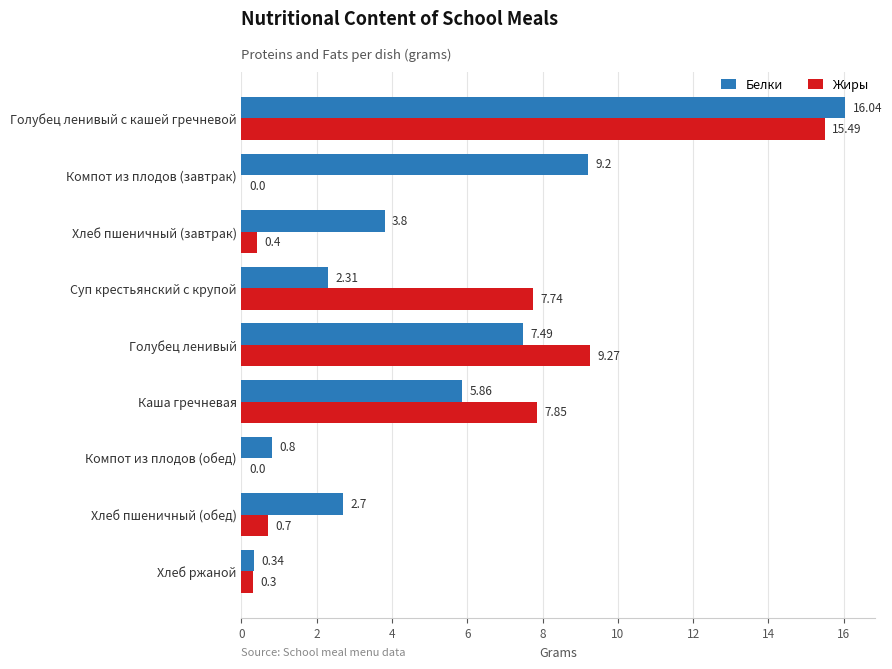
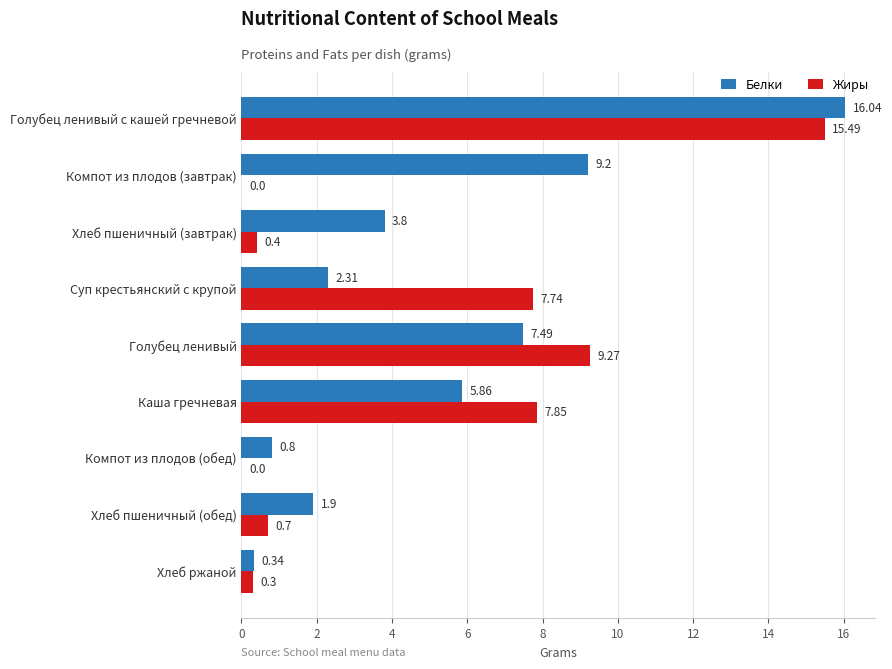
  {
    "Белки": {
      "Голубец ленивый с кашей гречневой": 16.04,
      "Компот из плодов (завтрак)": 9.2,
      "Хлеб пшеничный (завтрак)": 3.8,
      "Суп крестьянский с крупой": 2.31,
      "Голубец ленивый": 7.49,
      "Каша гречневая": 5.86,
      "Компот из плодов (обед)": 0.8,
-     "Хлеб пшеничный (обед)": 2.7,
+     "Хлеб пшеничный (обед)": 1.9,
      "Хлеб ржаной": 0.34
    },
    "Жиры": {
      "Голубец ленивый с кашей гречневой": 15.49,
      "Компот из плодов (завтрак)": 0.0,
      "Хлеб пшеничный (завтрак)": 0.4,
      "Суп крестьянский с крупой": 7.74,
      "Голубец ленивый": 9.27,
      "Каша гречневая": 7.85,
      "Компот из плодов (обед)": 0.0,
      "Хлеб пшеничный (обед)": 0.7,
      "Хлеб ржаной": 0.3
    }
  }
